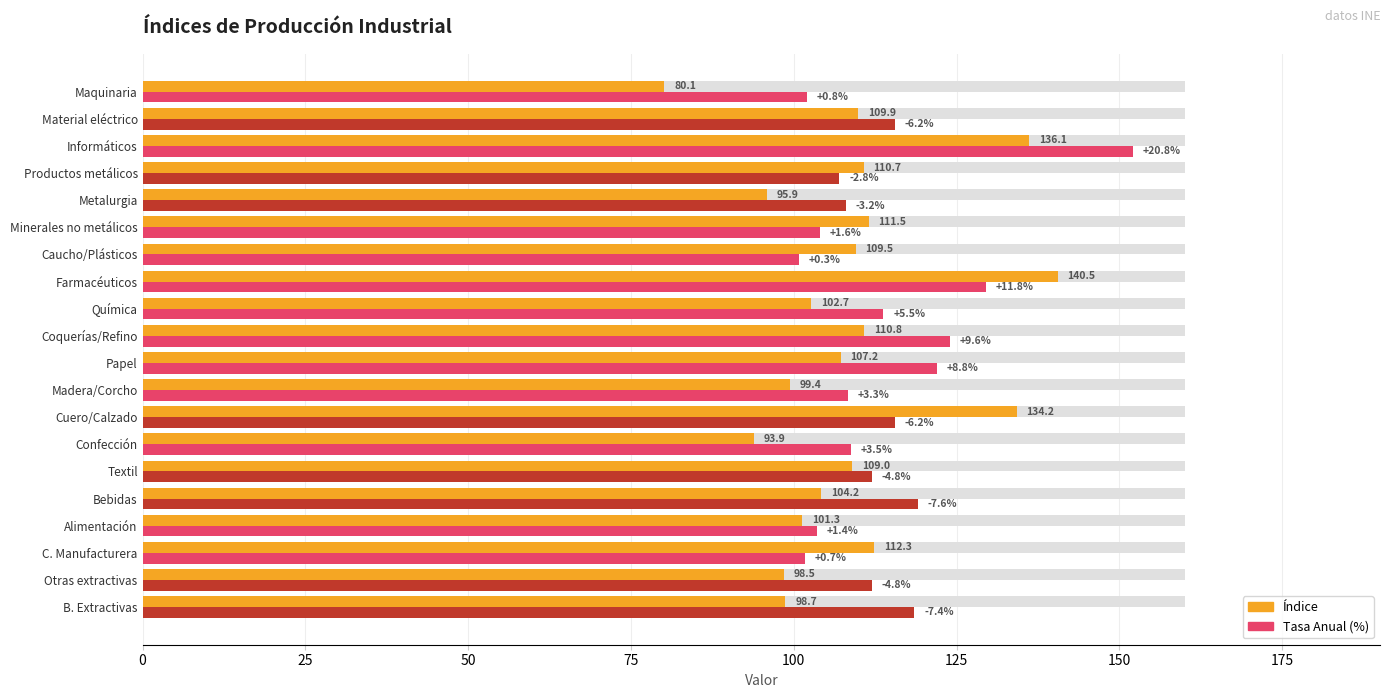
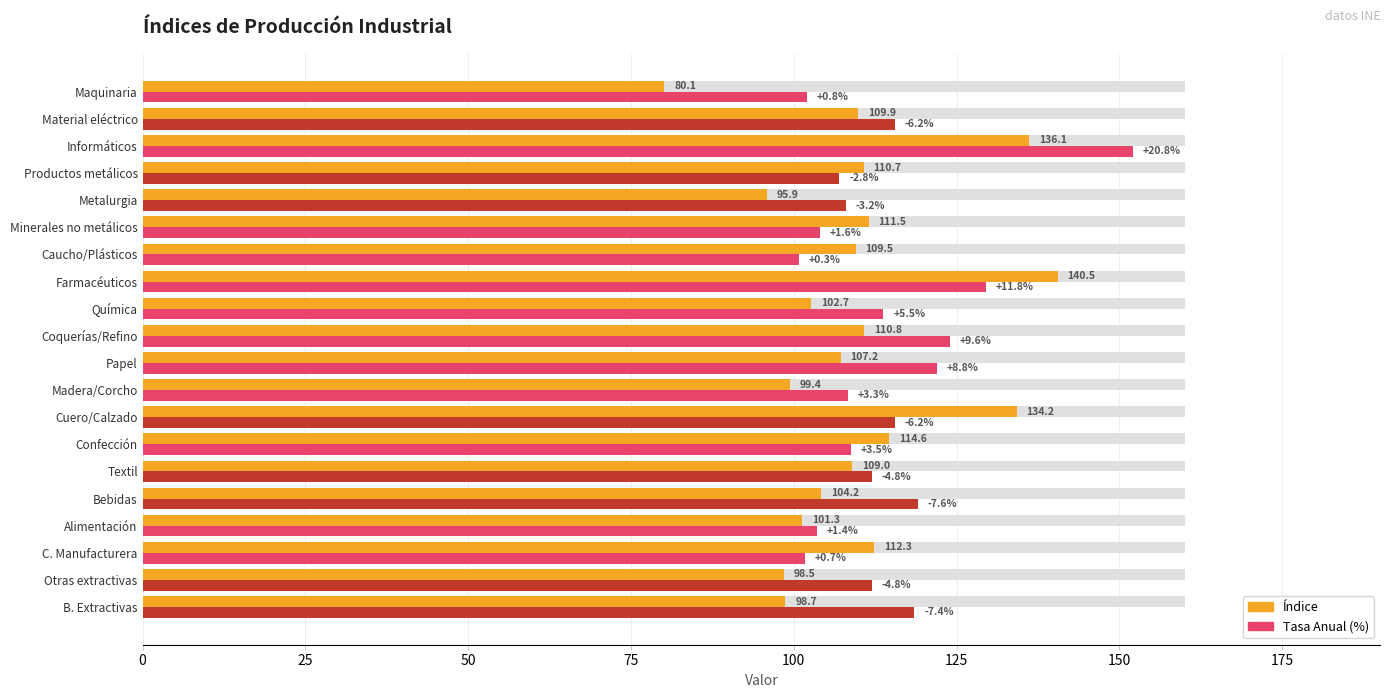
  {
    "Índice": {
-     "Confección": 93.9
+     "Confección": 114.6
    }
  }
